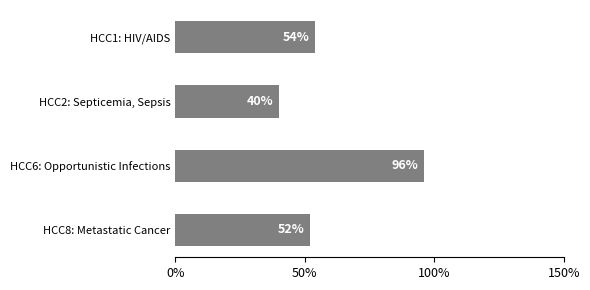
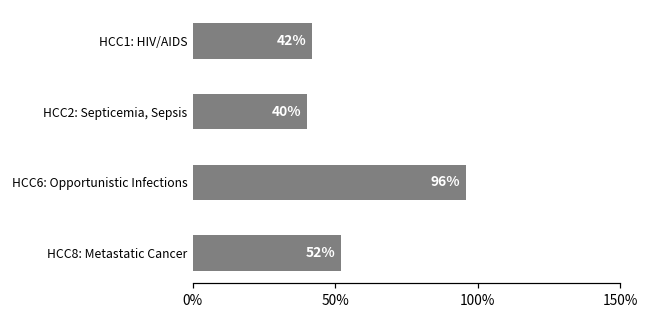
  {
-   "HCC1: HIV/AIDS": "54%",
+   "HCC1: HIV/AIDS": "42%",
    "HCC2: Septicemia, Sepsis": "40%",
    "HCC6: Opportunistic Infections": "96%",
    "HCC8: Metastatic Cancer": "52%"
  }
